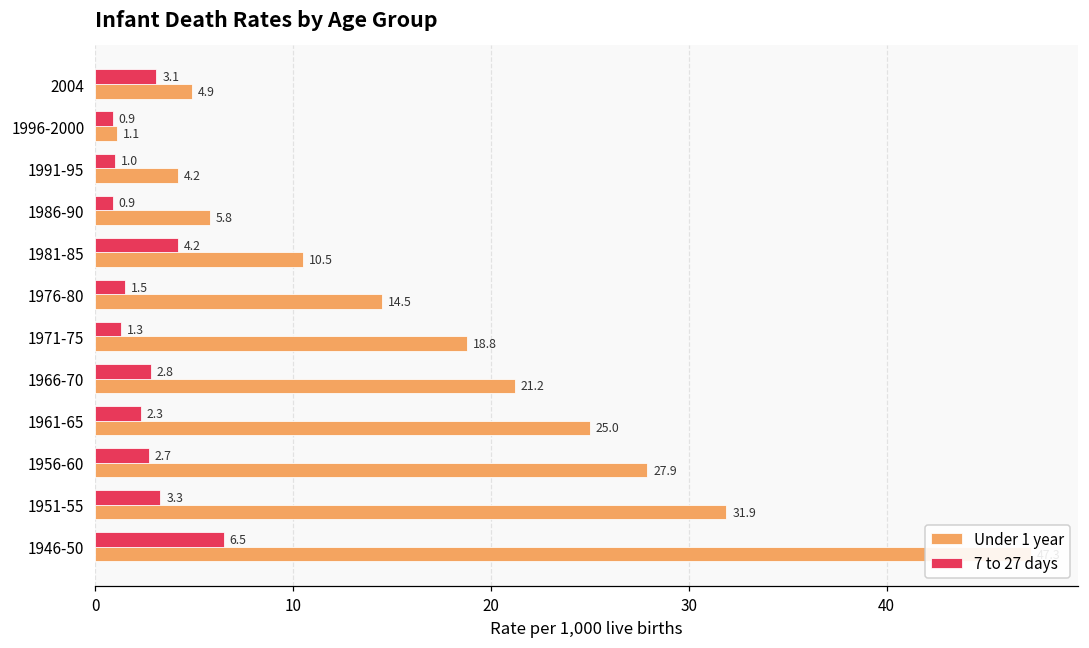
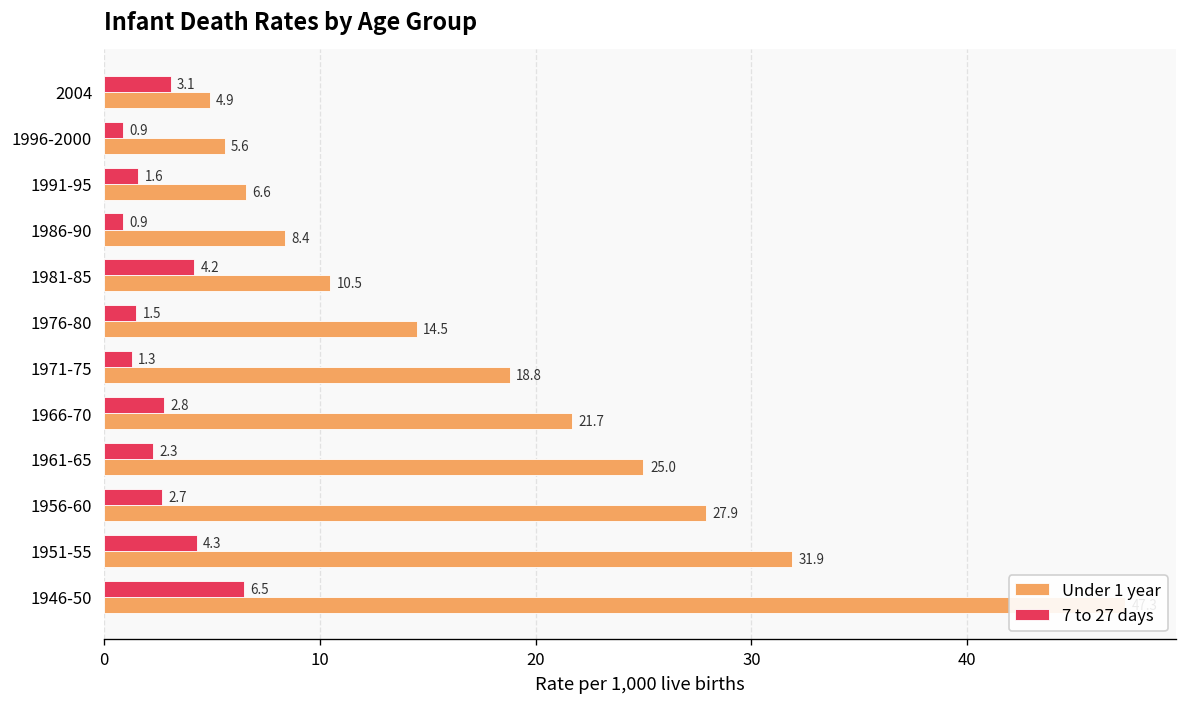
  {
    "Under 1 year": {
      "2004": 4.9,
-     "1996-2000": 1.1,
-     "1991-95": 4.2,
-     "1986-90": 5.8,
+     "1996-2000": 5.6,
+     "1991-95": 6.6,
+     "1986-90": 8.4,
      "1981-85": 10.5,
      "1976-80": 14.5,
      "1971-75": 18.8,
-     "1966-70": 21.2,
+     "1966-70": 21.7,
      "1961-65": 25.0,
      "1956-60": 27.9,
      "1951-55": 31.9
    },
    "7 to 27 days": {
      "2004": 3.1,
      "1996-2000": 0.9,
-     "1991-95": 1.0,
+     "1991-95": 1.6,
      "1986-90": 0.9,
      "1981-85": 4.2,
      "1976-80": 1.5,
      "1971-75": 1.3,
      "1966-70": 2.8,
      "1961-65": 2.3,
      "1956-60": 2.7,
-     "1951-55": 3.3,
+     "1951-55": 4.3,
      "1946-50": 6.5
    }
  }
